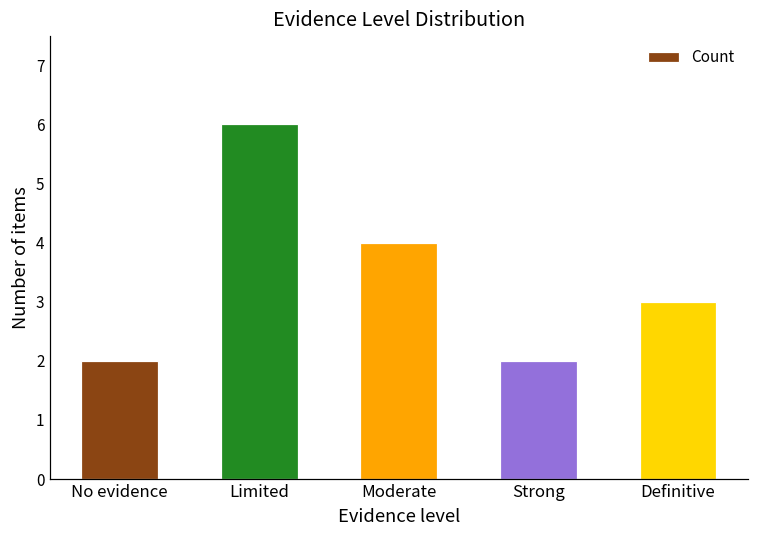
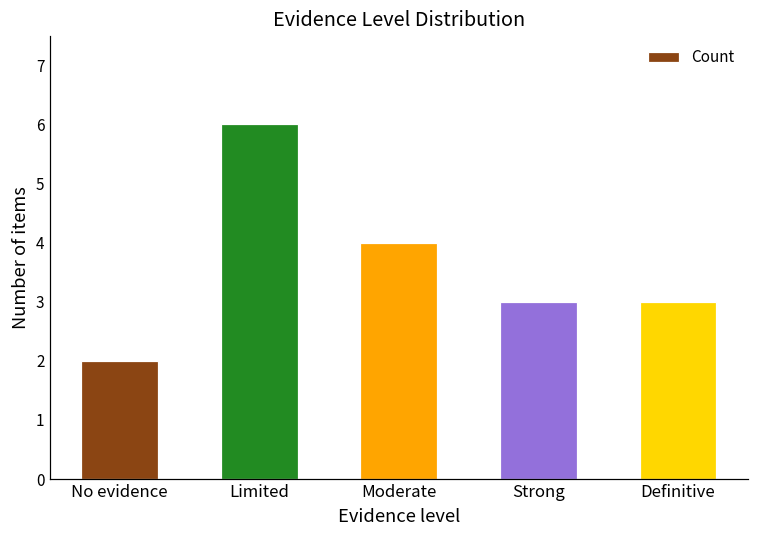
  {
    "No evidence": 2,
    "Limited": 6,
    "Moderate": 4,
-   "Strong": 2,
+   "Strong": 3,
    "Definitive": 3
  }
